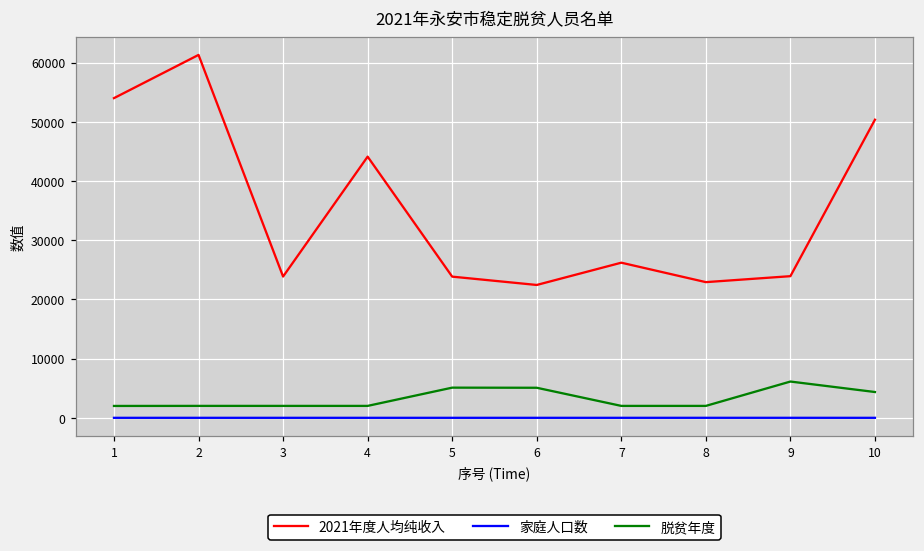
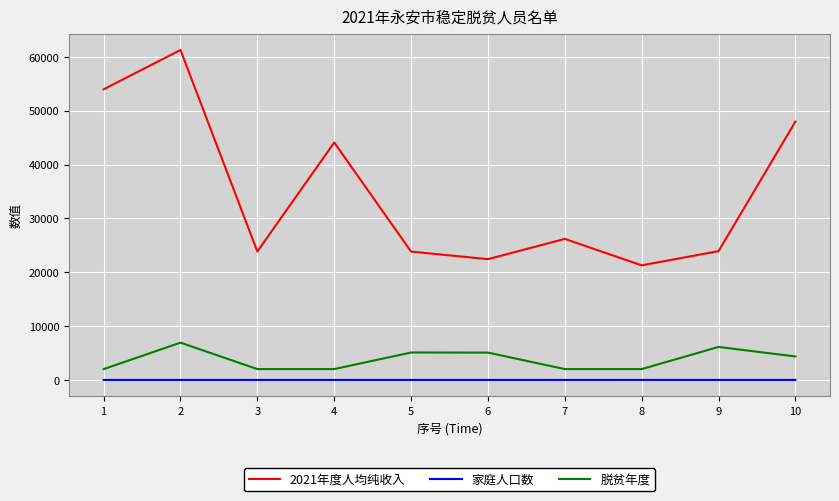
  {
    "2021年度人均纯收入": {
      "1": 54000,
      "2": 61000,
      "3": 24000,
      "4": 44000,
      "5": 24000,
      "6": 22000,
      "7": 26000,
-     "8": 23000,
+     "8": 21000,
      "9": 24000,
-     "10": 50000
+     "10": 48000
    },
    "家庭人口数": {
      "1": 0,
      "2": 0,
      "3": 0,
      "4": 0,
      "5": 0,
      "6": 0,
      "7": 0,
      "8": 0,
      "9": 0,
      "10": 0
    },
    "脱贫年度": {
      "1": 2000,
-     "2": 2000,
+     "2": 7000,
      "3": 2000,
      "4": 2000,
      "5": 5000,
      "6": 5000,
      "7": 2000,
      "8": 2000,
      "9": 6000,
      "10": 4000
    }
  }
